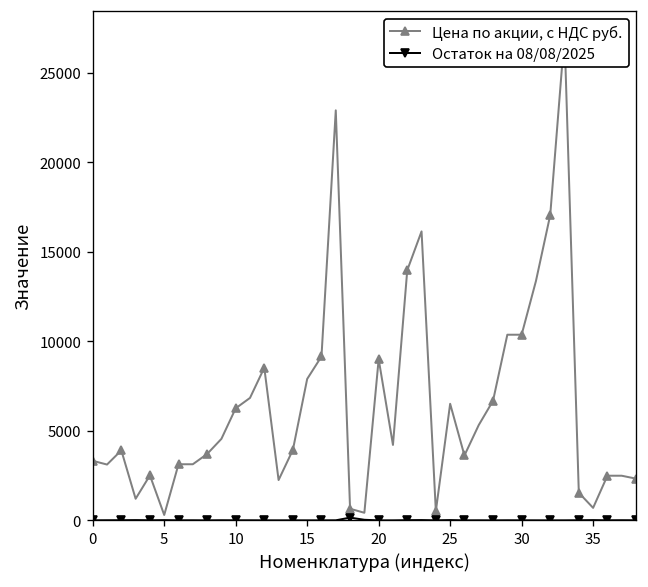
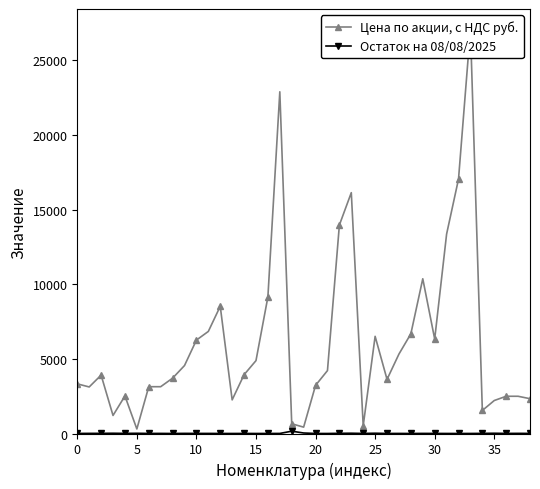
  {
    "Цена по акции, с НДС руб.": {
      "0": 3300,
      "5": 300,
      "10": 6300,
-     "15": 7900,
-     "20": 9000,
+     "15": 4900,
+     "20": 3200,
      "25": 6500,
-     "30": 10400,
-     "35": 700
+     "30": 6300,
+     "35": 2200
    },
    "Остаток на 08/08/2025": {
      "0": 0,
      "5": 0,
      "10": 0,
      "15": 0,
      "20": 0,
      "25": 0,
      "30": 0,
      "35": 0
    }
  }
